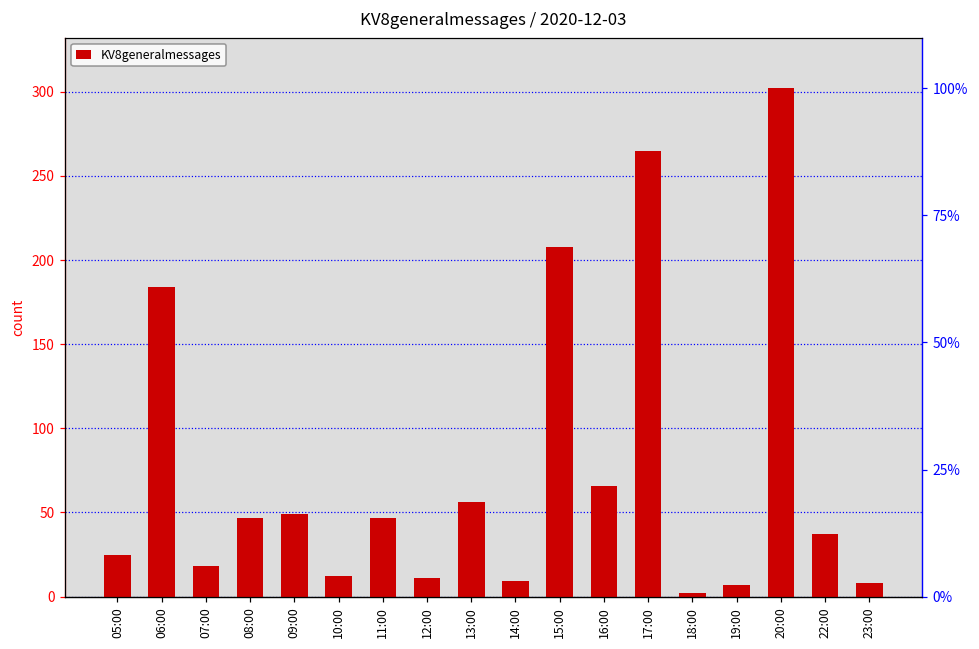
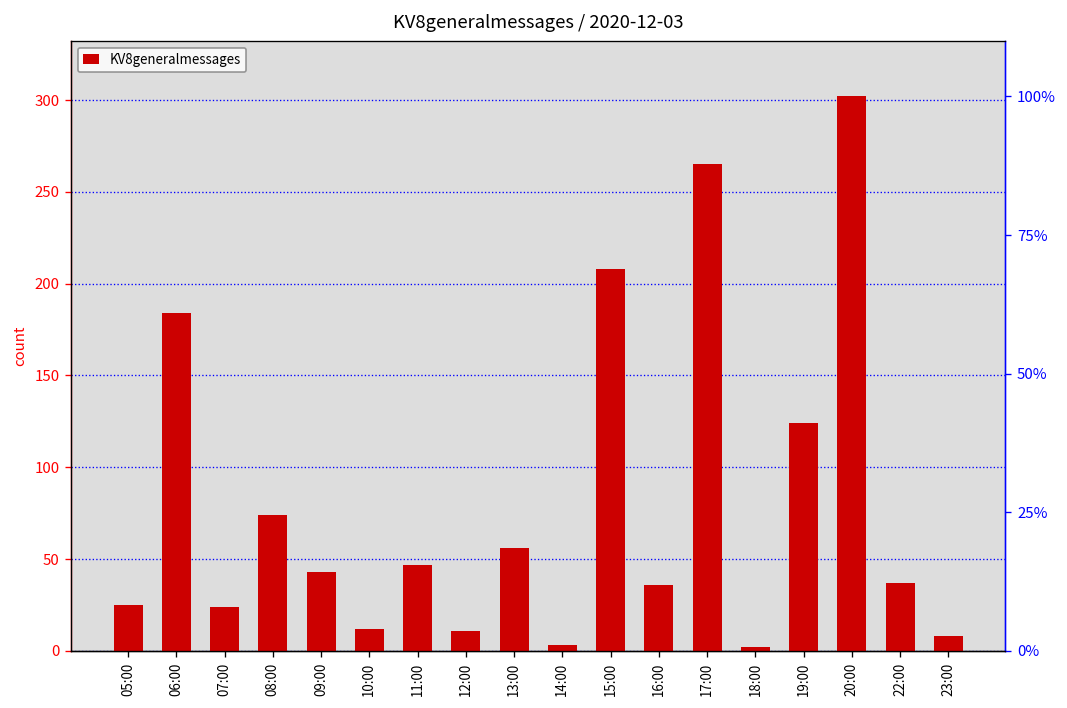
  {
    "05:00": 25,
    "06:00": 184,
-   "07:00": 18,
-   "08:00": 47,
-   "09:00": 49,
+   "07:00": 24,
+   "08:00": 74,
+   "09:00": 43,
    "10:00": 12,
    "11:00": 47,
    "12:00": 11,
    "13:00": 56,
-   "14:00": 9,
+   "14:00": 3,
    "15:00": 208,
-   "16:00": 66,
+   "16:00": 36,
    "17:00": 265,
    "18:00": 2,
-   "19:00": 7,
+   "19:00": 124,
    "20:00": 302,
    "22:00": 37,
    "23:00": 8
  }
